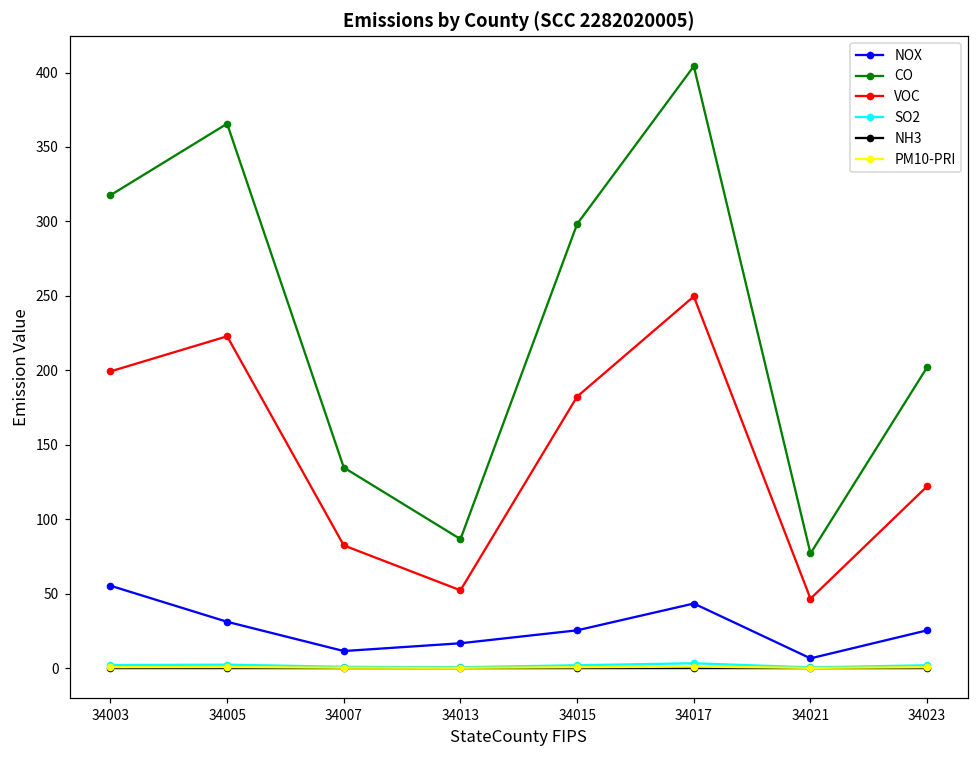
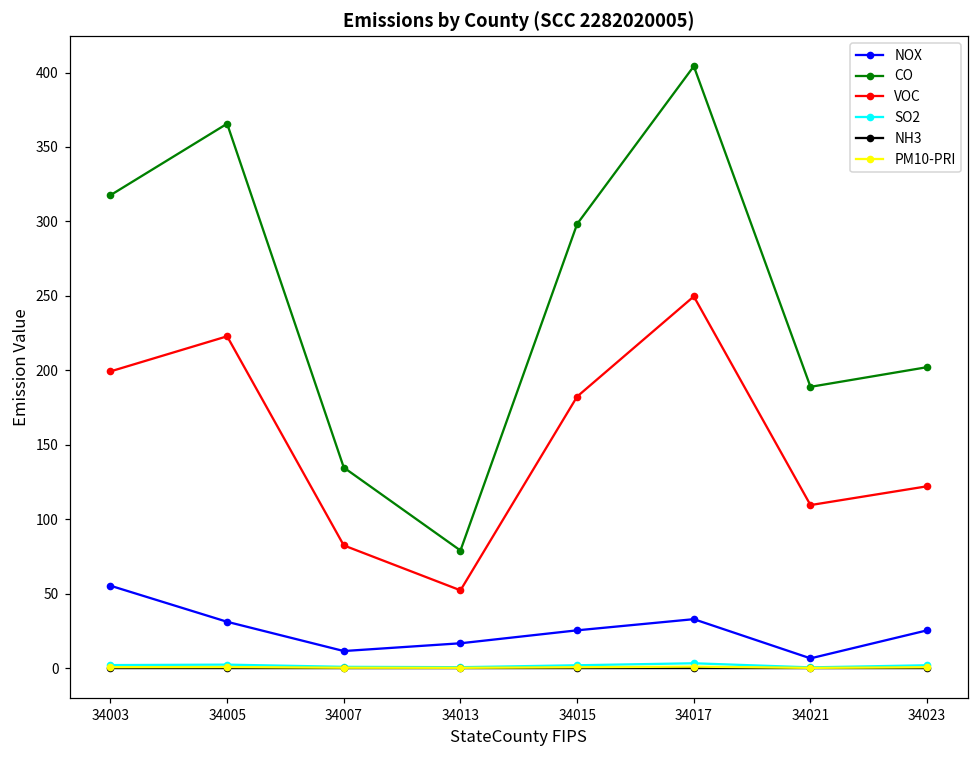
  {
    "NOX": {
      "34003": 55,
      "34005": 31,
      "34007": 11,
      "34013": 17,
      "34015": 25,
-     "34017": 43,
+     "34017": 33,
      "34021": 7,
      "34023": 25
    },
    "CO": {
      "34003": 318,
      "34005": 366,
      "34007": 135,
-     "34013": 87,
+     "34013": 79,
      "34015": 298,
      "34017": 404,
-     "34021": 77,
+     "34021": 189,
      "34023": 202
    },
    "VOC": {
      "34003": 199,
      "34005": 223,
      "34007": 82,
      "34013": 52,
      "34015": 182,
      "34017": 250,
-     "34021": 47,
+     "34021": 109,
      "34023": 122
    },
    "SO2": {
      "34017": 3
    }
  }
